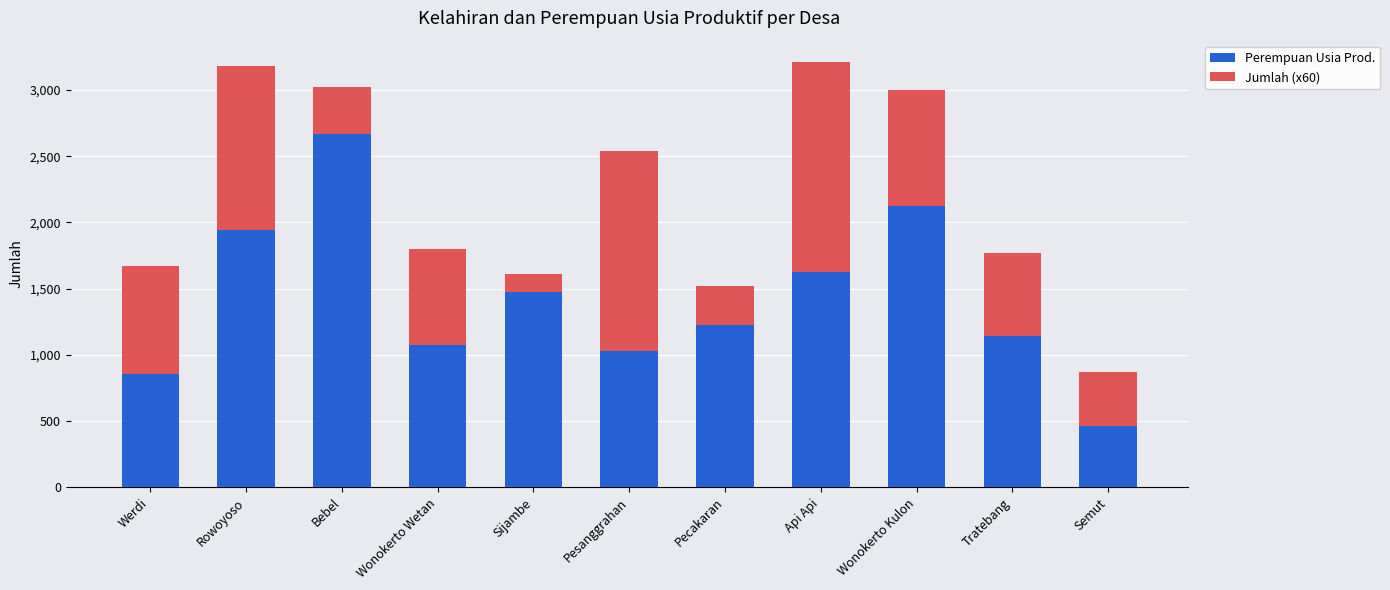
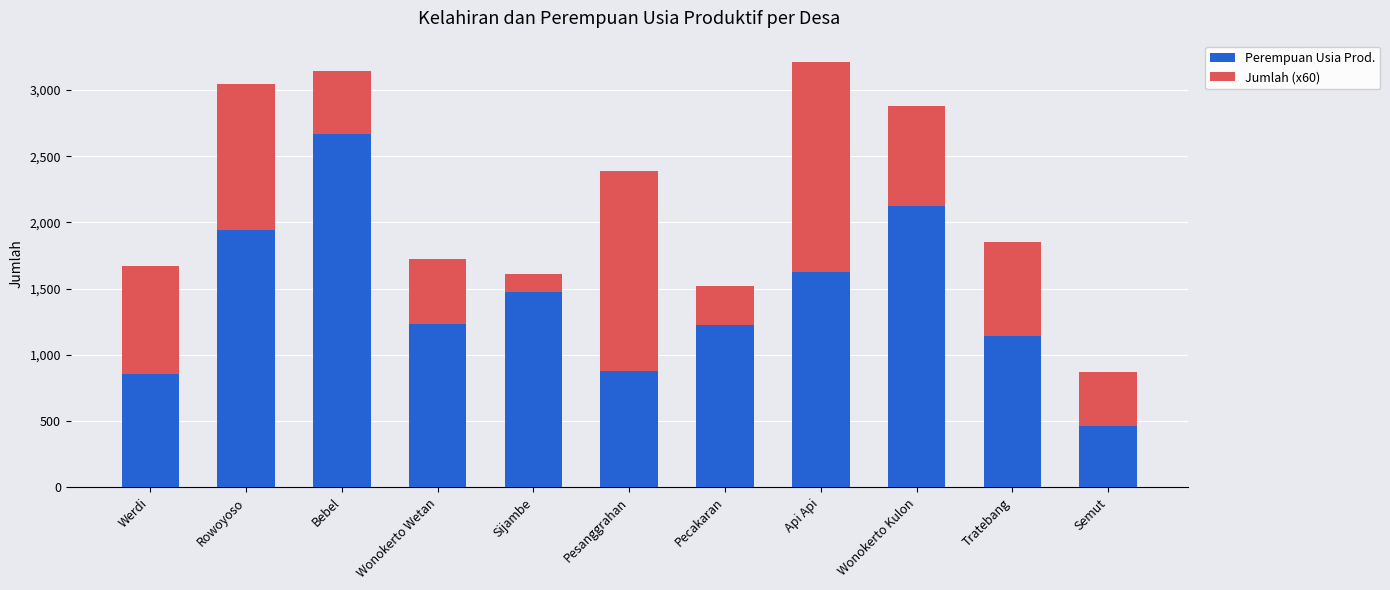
  {
    "Perempuan Usia Prod.": {
      "Werdi": "850",
      "Rowoyoso": "1,940",
      "Bebel": "2,670",
-     "Wonokerto Wetan": "1,080",
+     "Wonokerto Wetan": "1,230",
      "Sijambe": "1,470",
-     "Pesanggrahan": "1,030",
+     "Pesanggrahan": "880",
      "Pecakaran": "1,230",
      "Api Api": "1,620",
      "Wonokerto Kulon": "2,120",
      "Tratebang": "1,140",
      "Semut": "460"
    },
    "Jumlah (x60)": {
      "Werdi": "820",
-     "Rowoyoso": "1,240",
-     "Bebel": "360",
-     "Wonokerto Wetan": "720",
+     "Rowoyoso": "1,100",
+     "Bebel": "480",
+     "Wonokerto Wetan": "500",
      "Sijambe": "140",
      "Pesanggrahan": "1,510",
      "Pecakaran": "290",
      "Api Api": "1,590",
-     "Wonokerto Kulon": "880",
-     "Tratebang": "630",
+     "Wonokerto Kulon": "760",
+     "Tratebang": "720",
      "Semut": "410"
    }
  }
